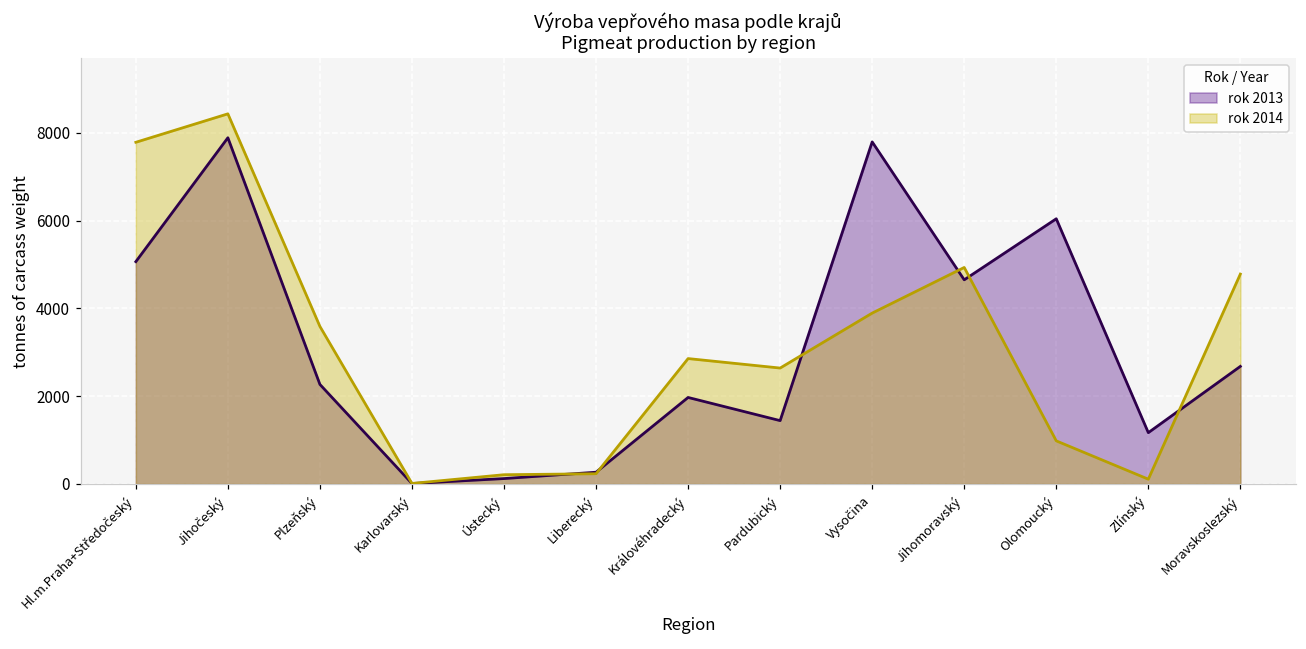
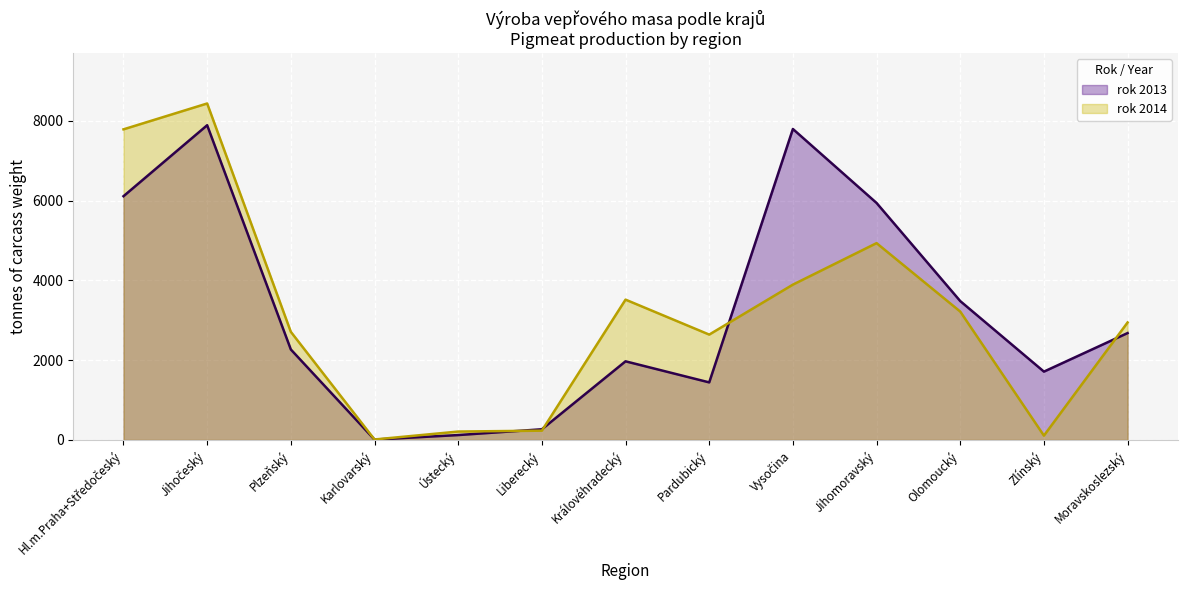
  {
    "rok 2013": {
-     "Hl.m.Praha+Středočeský": 5100,
+     "Hl.m.Praha+Středočeský": 6100,
      "Jihočeský": 7900,
      "Plzeňský": 2300,
      "Ústecký": 100,
      "Královéhradecký": 2000,
      "Pardubický": 1400,
      "Vysočina": 7800,
-     "Jihomoravský": 4700,
-     "Olomoucký": 6000,
-     "Zlínský": 1200,
+     "Jihomoravský": 5900,
+     "Olomoucký": 3500,
+     "Zlínský": 1700,
      "Moravskoslezský": 2700
    },
    "rok 2014": {
      "Hl.m.Praha+Středočeský": 7800,
      "Jihočeský": 8400,
-     "Plzeňský": 3600,
+     "Plzeňský": 2700,
      "Ústecký": 200,
-     "Královéhradecký": 2900,
+     "Královéhradecký": 3500,
      "Pardubický": 2600,
      "Vysočina": 3900,
      "Jihomoravský": 4900,
-     "Olomoucký": 1000,
+     "Olomoucký": 3200,
      "Zlínský": 100,
-     "Moravskoslezský": 4800
+     "Moravskoslezský": 2900
    }
  }
